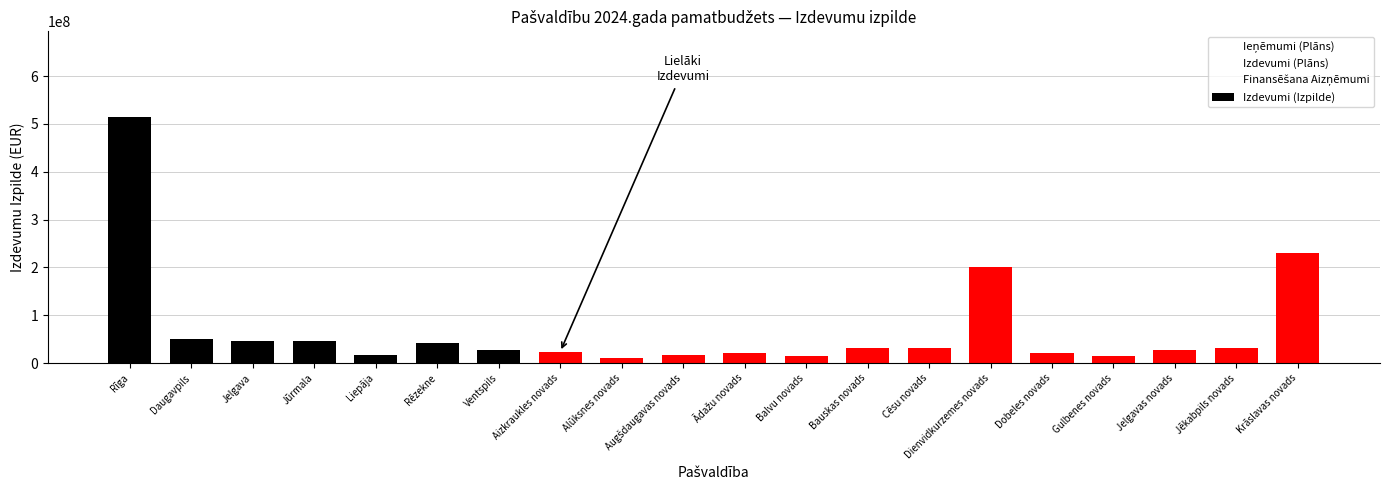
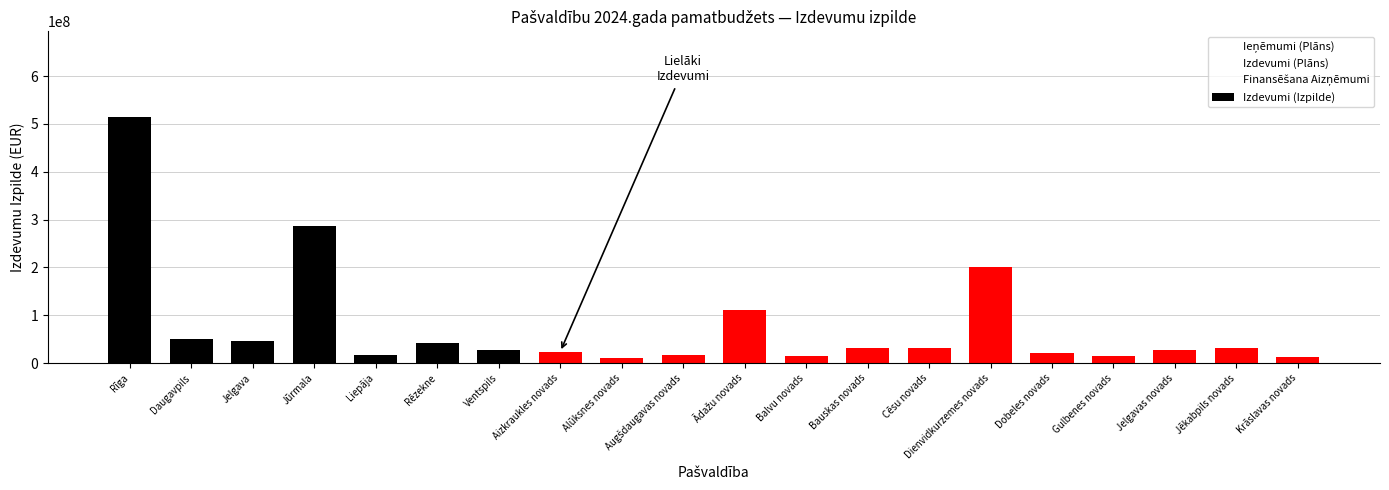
  {
    "Izdevumi (Izpilde)": {
      "Rīga": 510000000,
      "Daugavpils": 50000000,
      "Jelgava": 50000000,
-     "Jūrmala": 50000000,
+     "Jūrmala": 290000000,
      "Liepāja": 20000000,
      "Rēzekne": 40000000,
      "Ventspils": 30000000,
      "Aizkraukles novads": 20000000,
      "Alūksnes novads": 10000000,
      "Augšdaugavas novads": 20000000,
-     "Ādažu novads": 20000000,
+     "Ādažu novads": 110000000,
      "Balvu novads": 20000000,
      "Bauskas novads": 30000000,
      "Cēsu novads": 30000000,
      "Dienvidkurzemes novads": 200000000,
      "Dobeles novads": 20000000,
      "Gulbenes novads": 10000000,
      "Jelgavas novads": 30000000,
      "Jēkabpils novads": 30000000,
-     "Krāslavas novads": 230000000
+     "Krāslavas novads": 10000000
    }
  }
